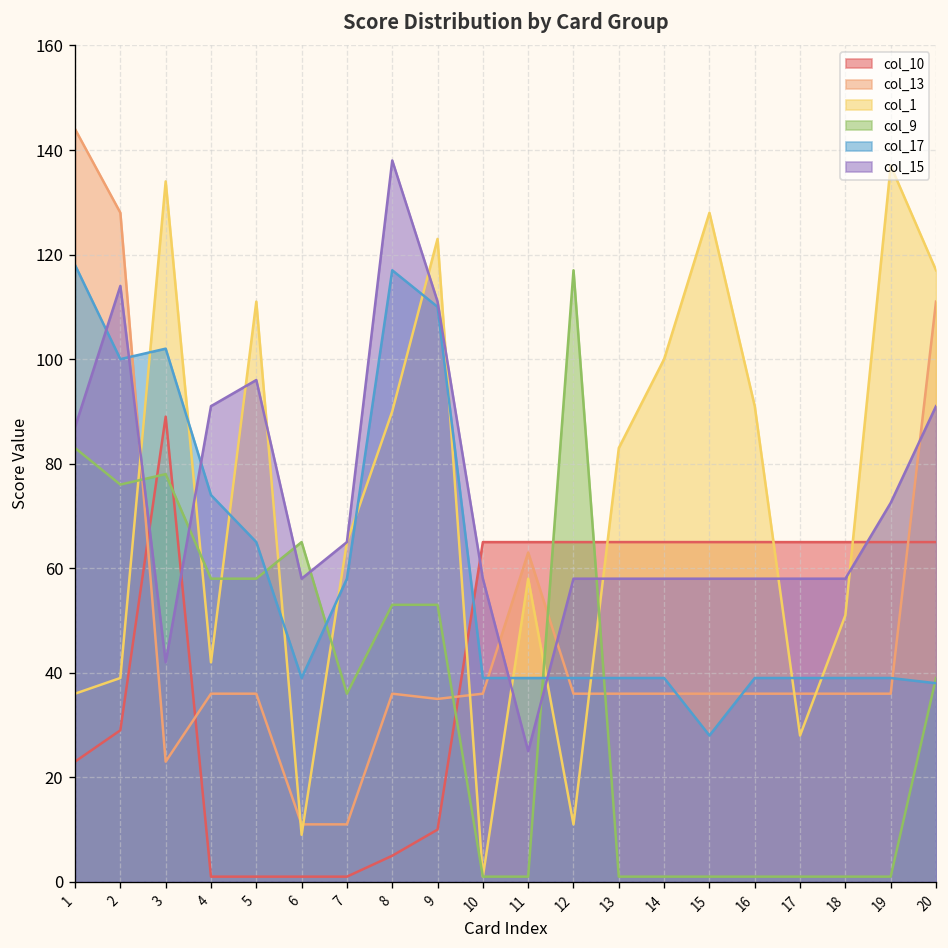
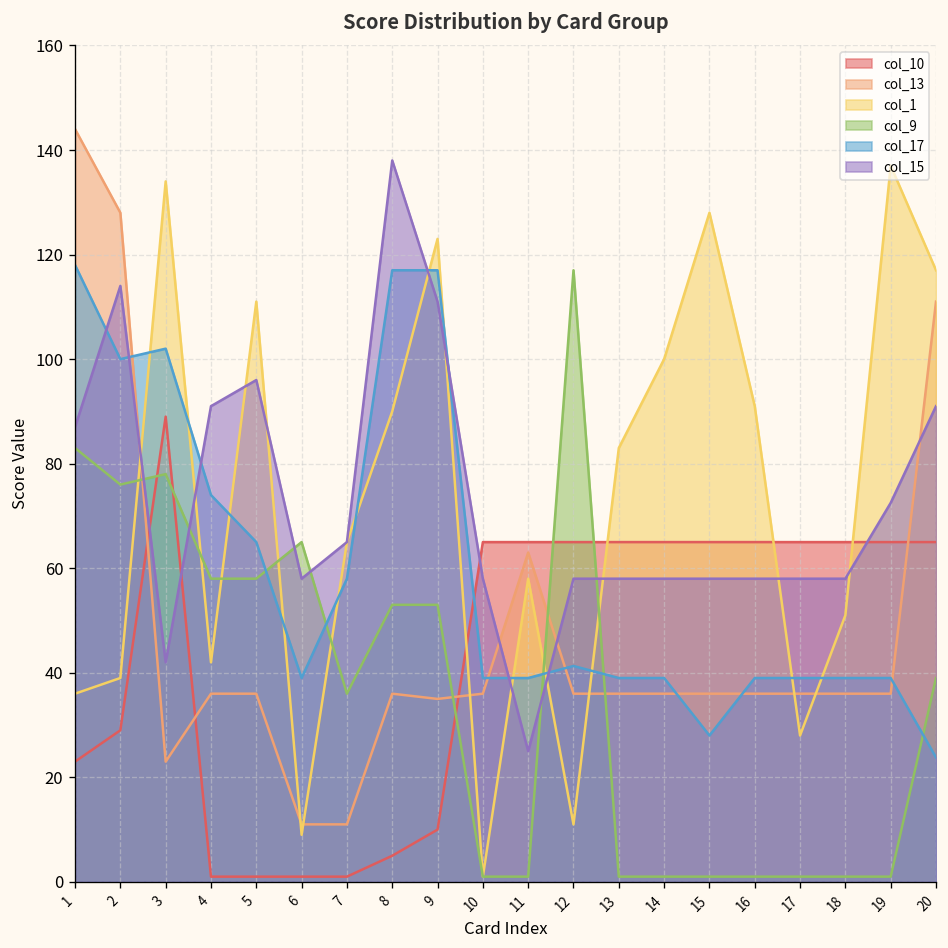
  {
    "col_9": {
      "1": 83,
      "2": 76,
      "3": 78,
      "4": 58,
      "5": 58,
      "6": 65,
      "7": 36,
      "8": 53,
      "9": 53,
      "11": 1,
      "12": 117,
      "13": 1,
      "14": 1,
      "15": 1,
      "16": 1,
      "17": 1,
      "18": 1,
      "19": 1,
      "20": 39
    },
    "col_17": {
      "1": 118,
      "2": 100,
      "3": 102,
      "4": 74,
      "5": 65,
      "6": 39,
      "7": 58,
      "8": 117,
-     "9": 110,
+     "9": 117,
      "10": 39,
      "11": 39,
-     "12": 39,
+     "12": 41,
      "13": 39,
      "14": 39,
      "15": 28,
      "16": 39,
      "17": 39,
      "18": 39,
      "19": 39,
-     "20": 38
+     "20": 24
    },
    "col_15": {
      "1": 87,
      "2": 114,
      "3": 42,
      "4": 91,
      "5": 96,
      "6": 58,
      "8": 138,
      "9": 111,
      "10": 58,
      "11": 25,
      "12": 58,
      "13": 58,
      "14": 58,
      "15": 58,
      "16": 58,
      "17": 58,
      "18": 58,
      "19": 73,
      "20": 91
    }
  }
